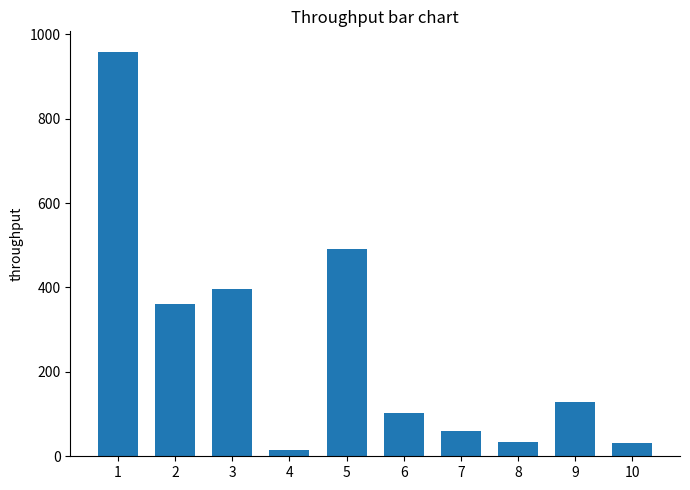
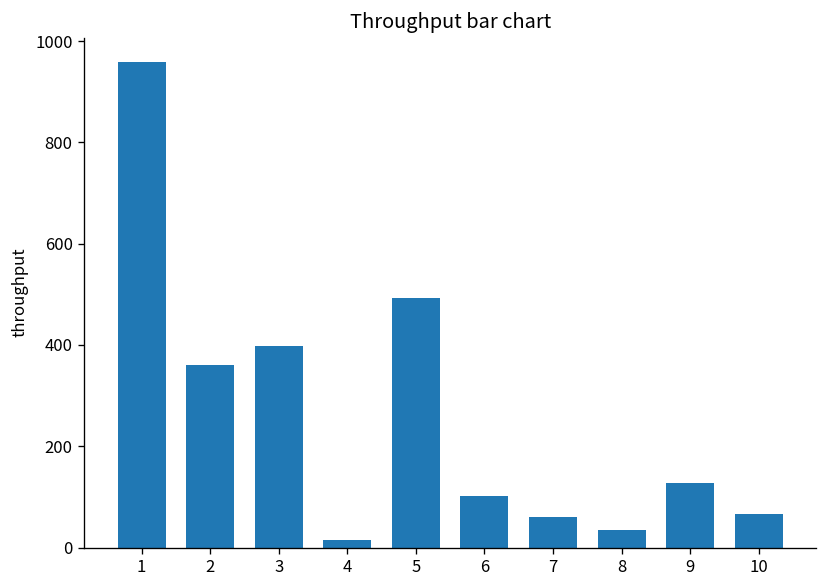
  {
    "1": 960,
    "2": 360,
    "3": 400,
    "4": 20,
    "5": 490,
    "6": 100,
    "7": 60,
    "8": 30,
    "9": 130,
-   "10": 30
+   "10": 70
  }
